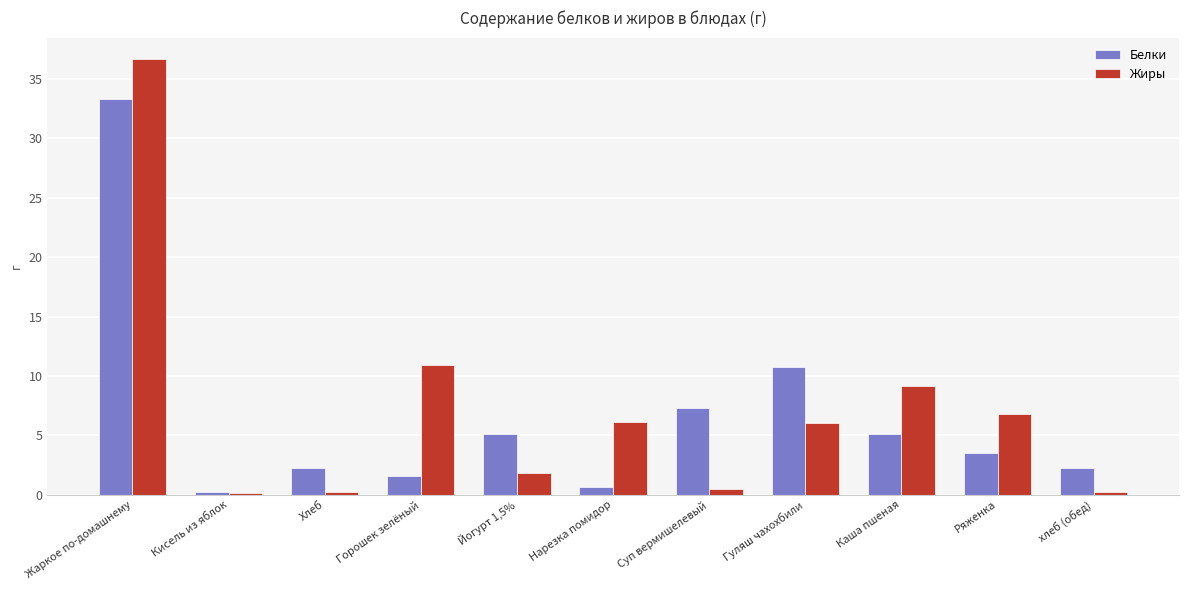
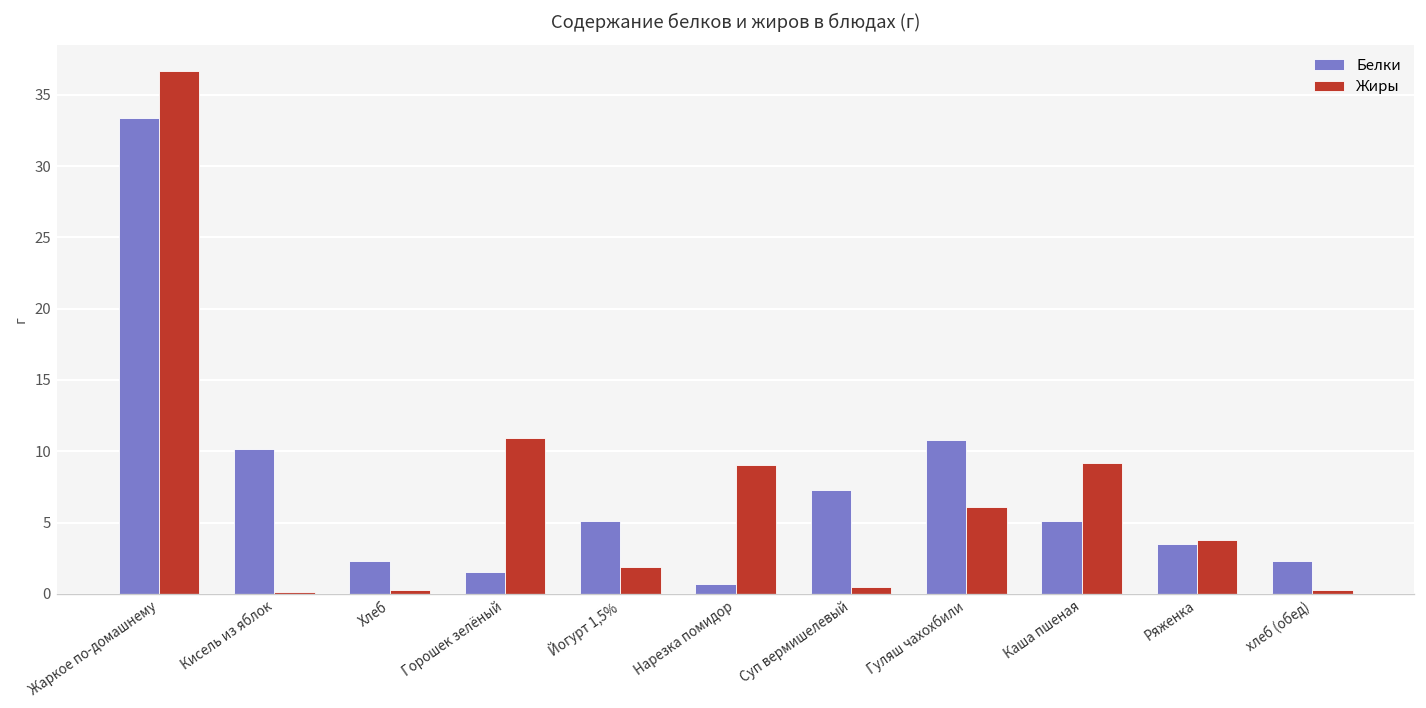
  {
    "Белки": {
      "Жаркое по-домашнему": 33.4,
-     "Кисель из яблок": 0.2,
+     "Кисель из яблок": 10.1,
      "Хлеб": 2.3,
      "Горошек зелёный": 1.6,
      "Йогурт 1,5%": 5.1,
      "Нарезка помидор": 0.7,
      "Суп вермишелевый": 7.3,
      "Гуляш чахохбили": 10.8,
      "Каша пшеная": 5.1,
      "Ряженка": 3.5,
      "хлеб (обед)": 2.3
    },
    "Жиры": {
      "Жаркое по-домашнему": 36.7,
      "Хлеб": 0.2,
      "Горошек зелёный": 10.9,
      "Йогурт 1,5%": 1.9,
-     "Нарезка помидор": 6.1,
+     "Нарезка помидор": 9.1,
      "Суп вермишелевый": 0.5,
      "Гуляш чахохбили": 6.1,
      "Каша пшеная": 9.2,
-     "Ряженка": 6.8,
+     "Ряженка": 3.8,
      "хлеб (обед)": 0.2
    }
  }
